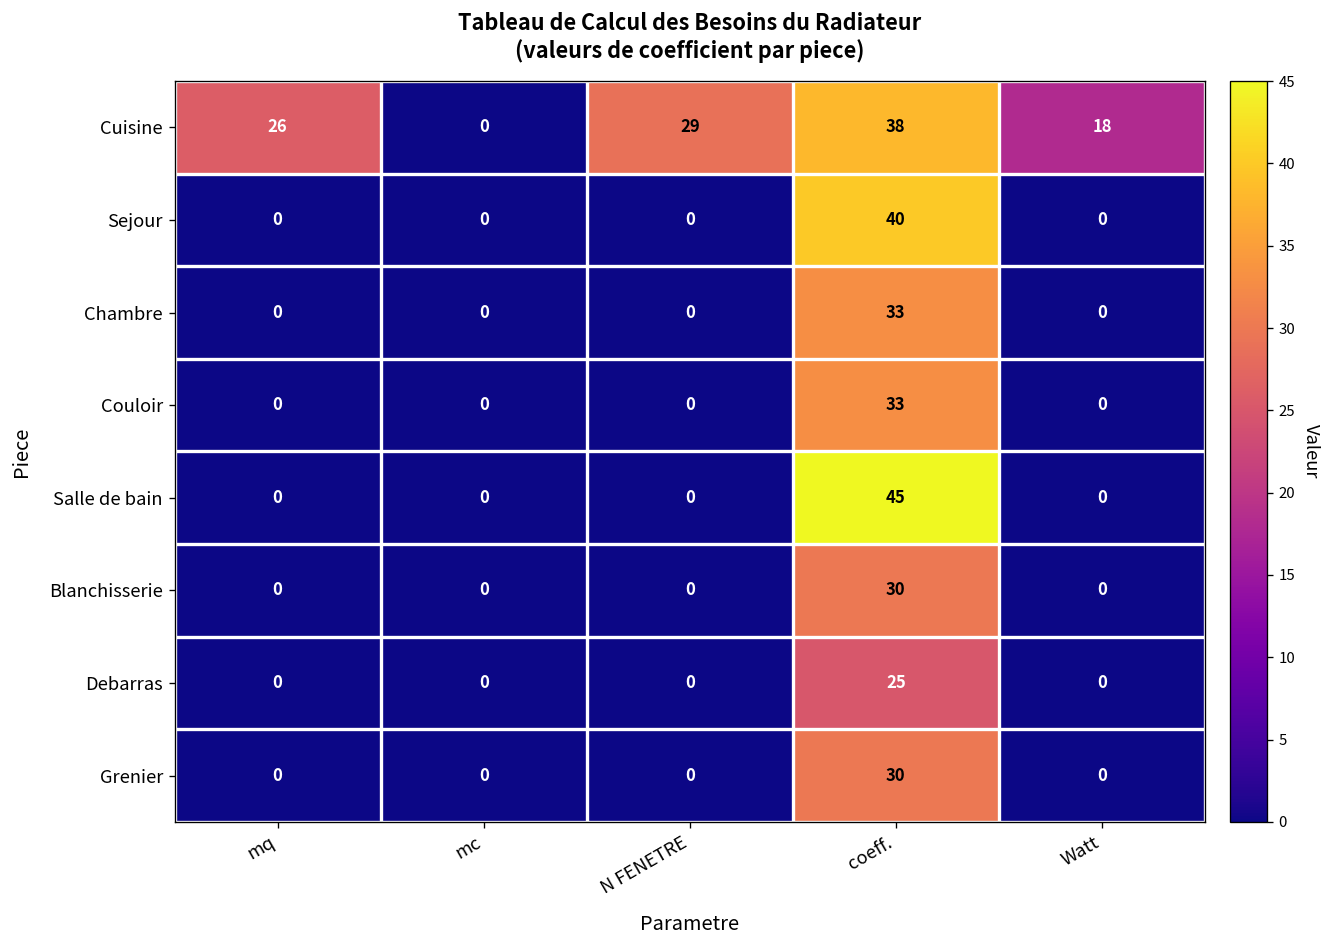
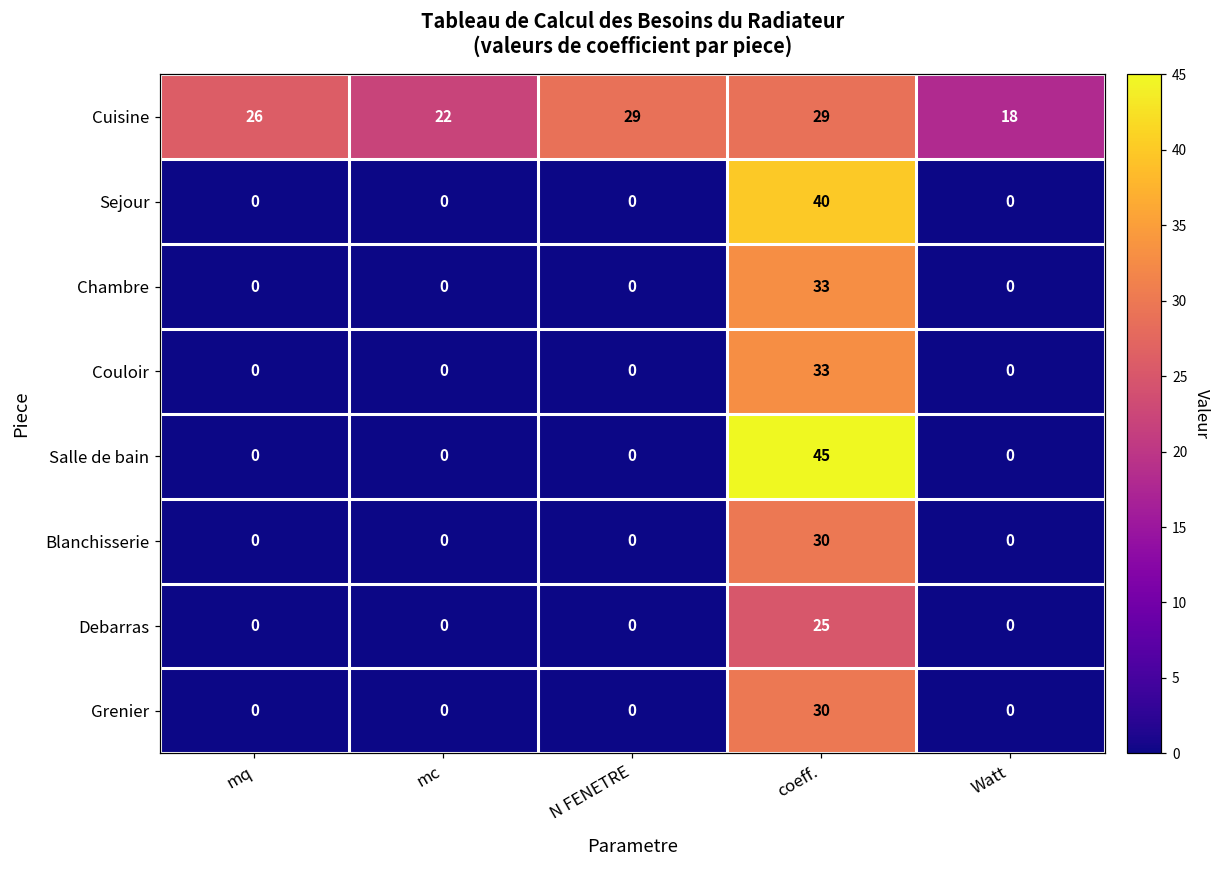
  {
    "Cuisine": {
      "mq": 26,
-     "mc": 0,
+     "mc": 22,
      "N FENETRE": 29,
-     "coeff.": 38,
+     "coeff.": 29,
      "Watt": 18
    },
    "Sejour": {
      "mq": 0,
      "mc": 0,
      "N FENETRE": 0,
      "coeff.": 40,
      "Watt": 0
    },
    "Chambre": {
      "mq": 0,
      "mc": 0,
      "N FENETRE": 0,
      "coeff.": 33,
      "Watt": 0
    },
    "Couloir": {
      "mq": 0,
      "mc": 0,
      "N FENETRE": 0,
      "coeff.": 33,
      "Watt": 0
    },
    "Salle de bain": {
      "mq": 0,
      "mc": 0,
      "N FENETRE": 0,
      "coeff.": 45,
      "Watt": 0
    },
    "Blanchisserie": {
      "mq": 0,
      "mc": 0,
      "N FENETRE": 0,
      "coeff.": 30,
      "Watt": 0
    },
    "Debarras": {
      "mq": 0,
      "mc": 0,
      "N FENETRE": 0,
      "coeff.": 25,
      "Watt": 0
    },
    "Grenier": {
      "mq": 0,
      "mc": 0,
      "N FENETRE": 0,
      "coeff.": 30,
      "Watt": 0
    }
  }
